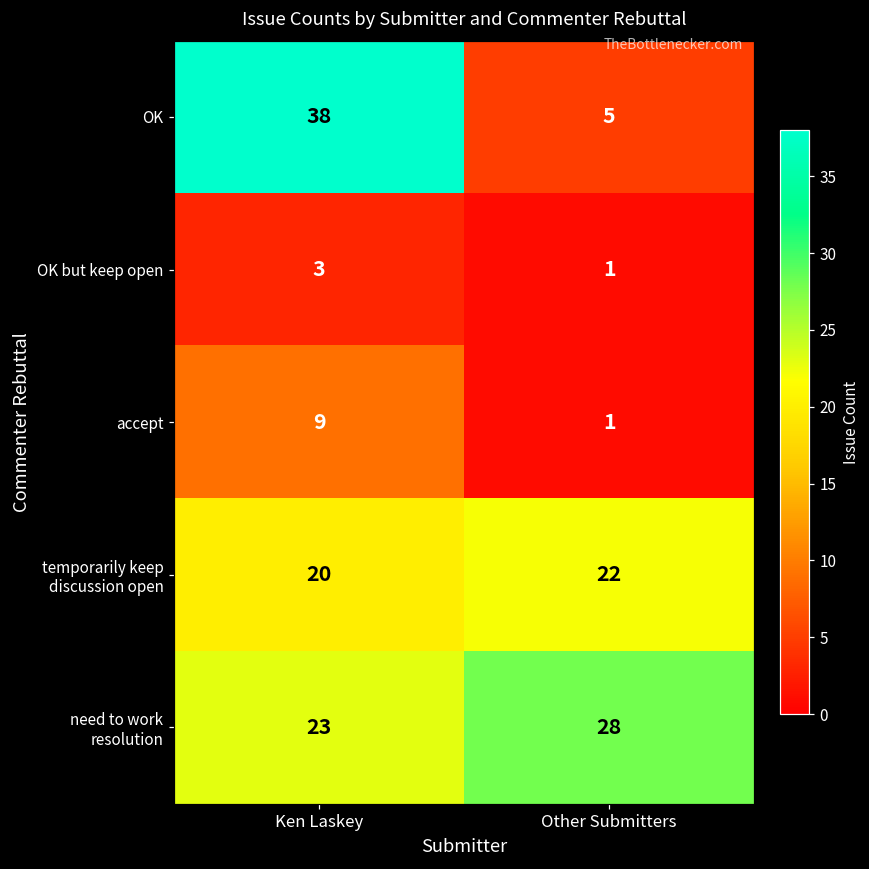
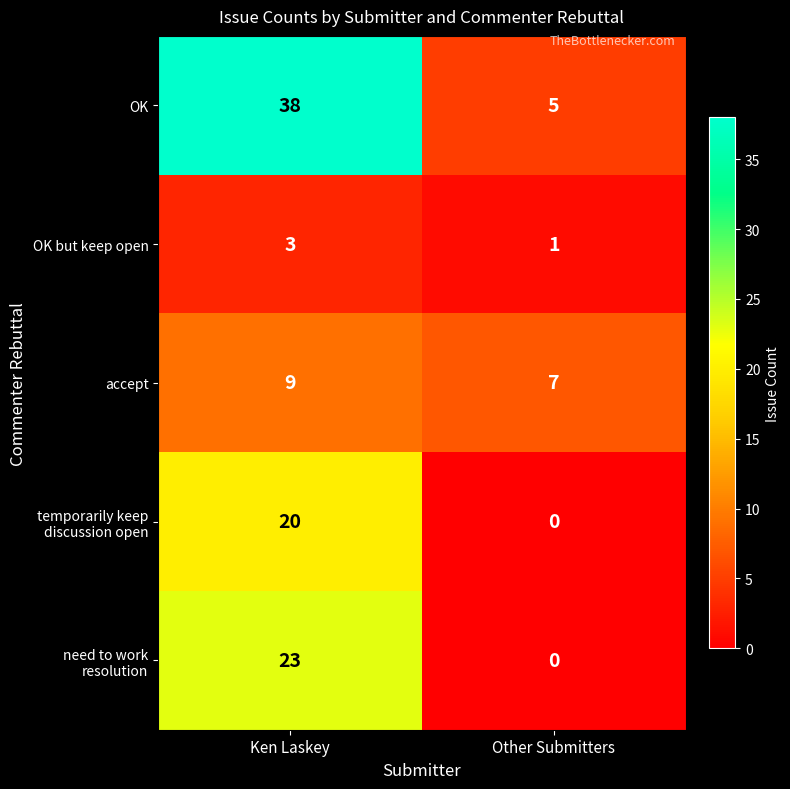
  {
    "OK": {
      "Ken Laskey": 38,
      "Other Submitters": 5
    },
    "OK but keep open": {
      "Ken Laskey": 3,
      "Other Submitters": 1
    },
    "accept": {
      "Ken Laskey": 9,
-     "Other Submitters": 1
+     "Other Submitters": 7
    },
    "temporarily keep discussion open": {
      "Ken Laskey": 20,
-     "Other Submitters": 22
+     "Other Submitters": 0
    },
    "need to work resolution": {
      "Ken Laskey": 23,
-     "Other Submitters": 28
+     "Other Submitters": 0
    }
  }
